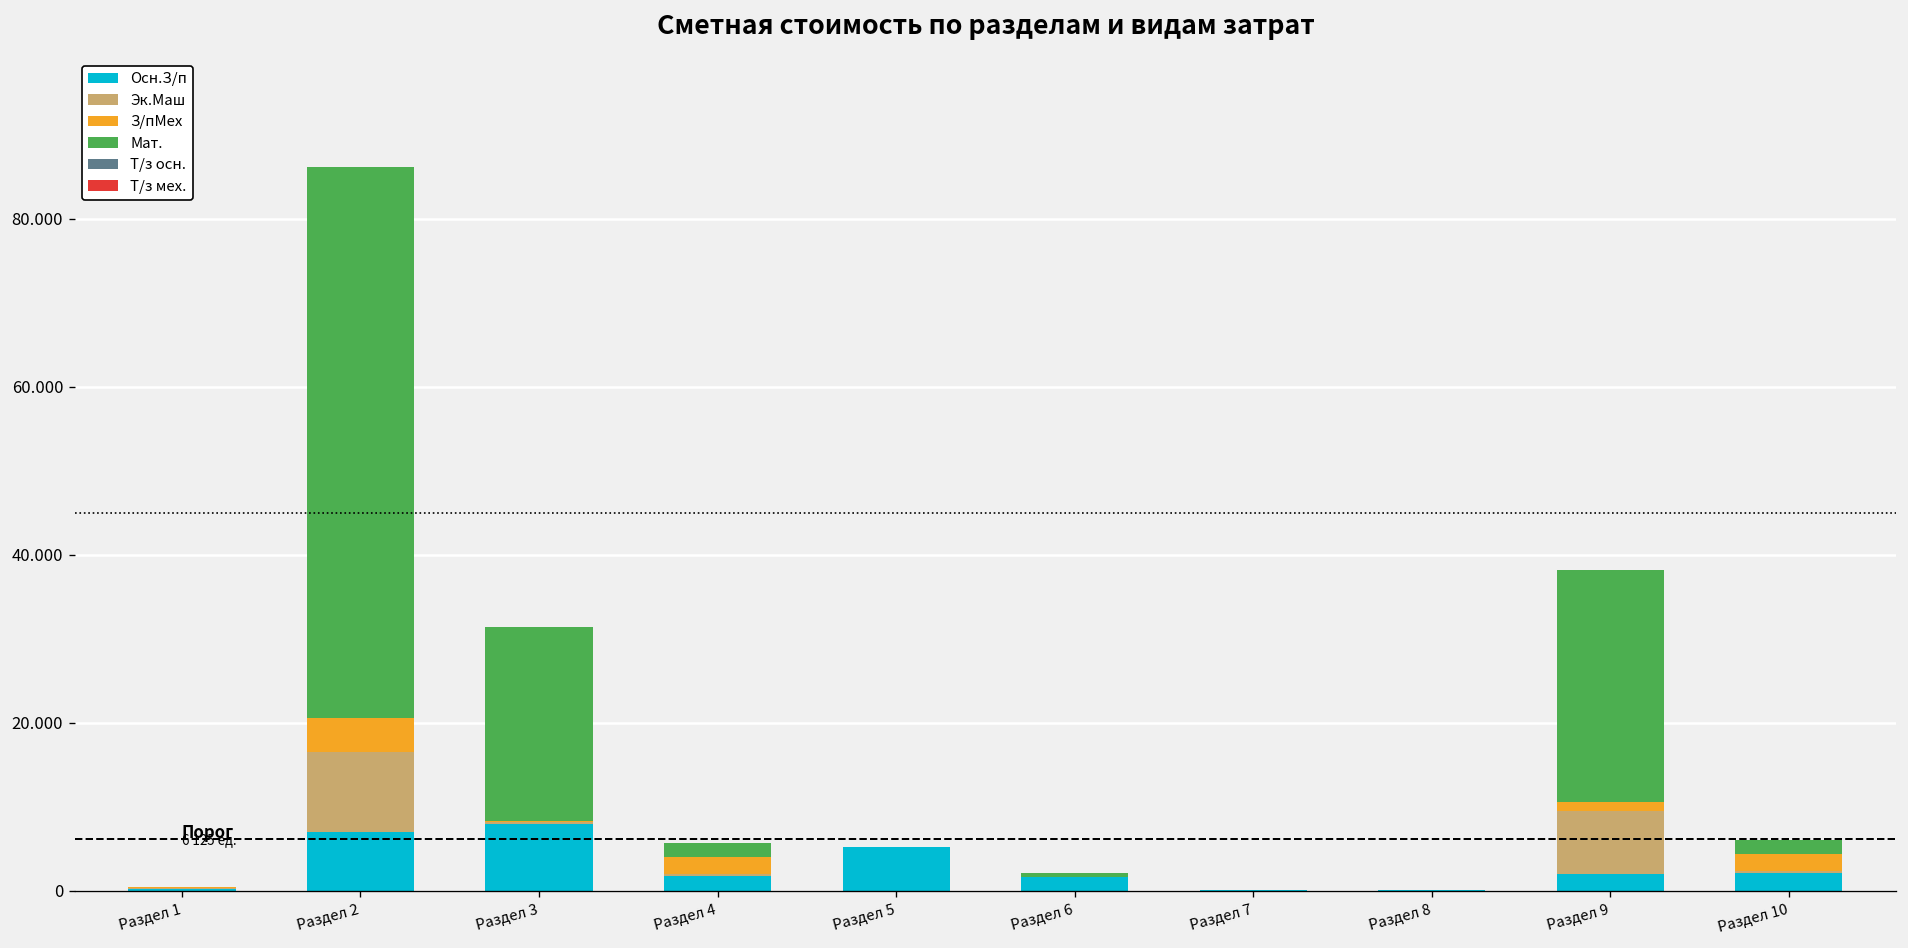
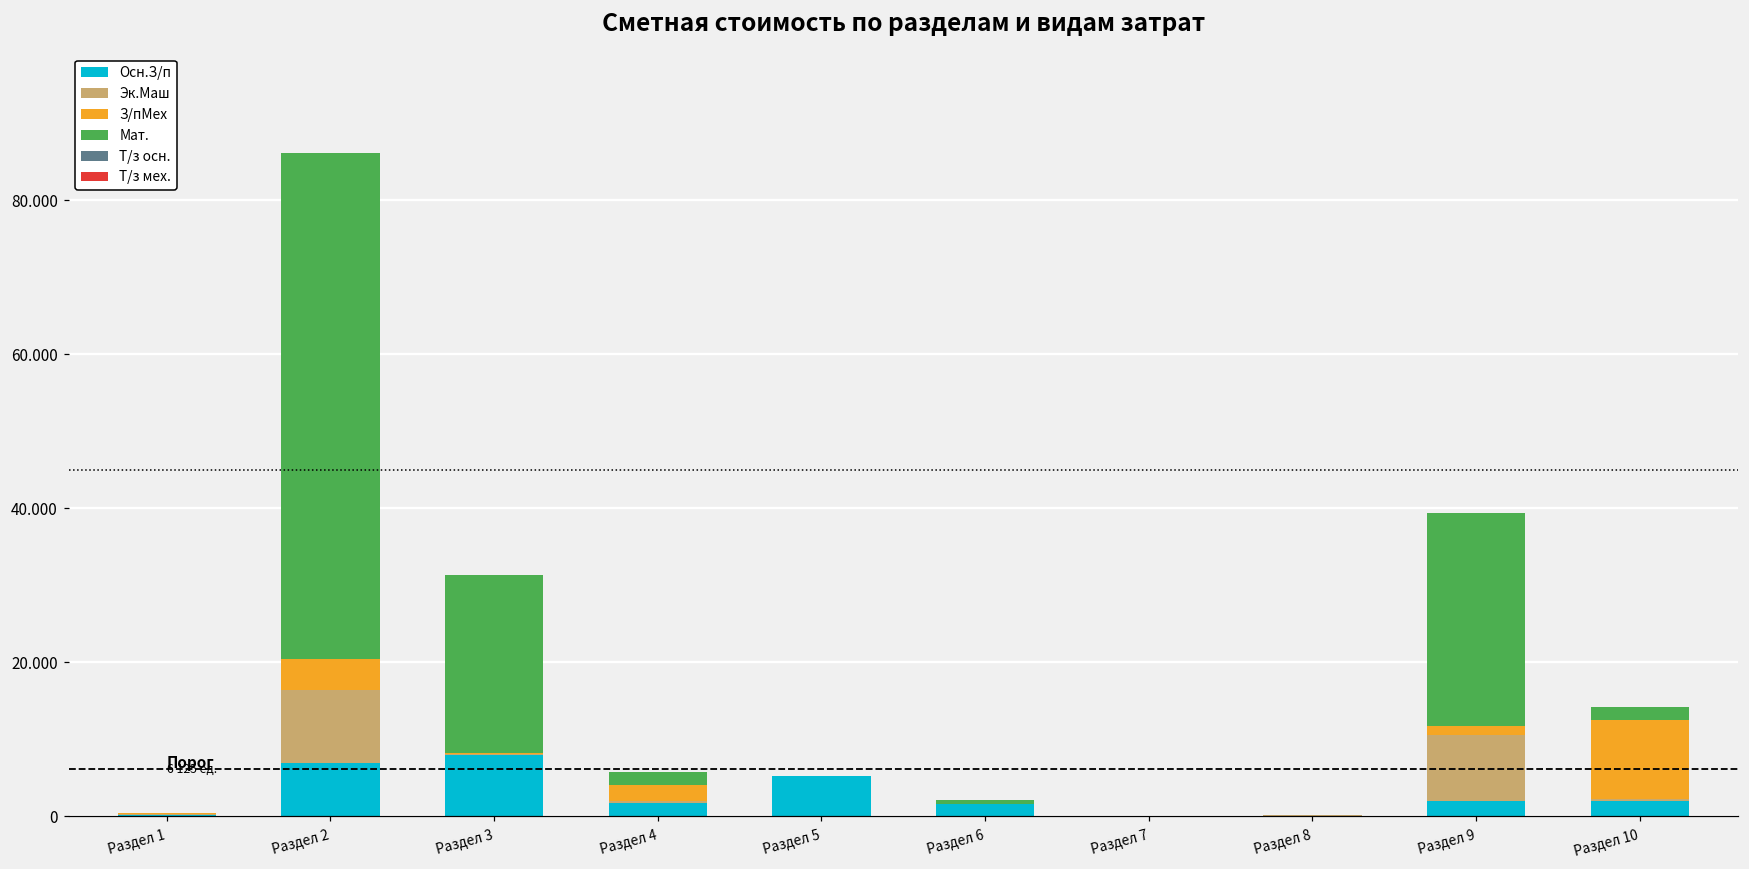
  {
    "Осн.З/п": {
      "Раздел 2": 7,
      "Раздел 3": 8,
      "Раздел 4": 2,
      "Раздел 5": 5,
      "Раздел 6": 2,
      "Раздел 9": 2,
      "Раздел 10": 2
    },
    "Эк.Маш": {
      "Раздел 2": 10,
-     "Раздел 9": 7
+     "Раздел 9": 9
    },
    "З/пМех": {
      "Раздел 2": 4,
      "Раздел 4": 2,
      "Раздел 9": 1,
-     "Раздел 10": 2
+     "Раздел 10": 10
    },
    "Т/з мех.": {
      "Раздел 1": 0,
      "Раздел 2": 66,
      "Раздел 3": 23,
      "Раздел 4": 2,
      "Раздел 5": 0,
      "Раздел 6": 0,
      "Раздел 7": 0,
      "Раздел 8": 0,
      "Раздел 9": 28,
      "Раздел 10": 2
    }
  }
